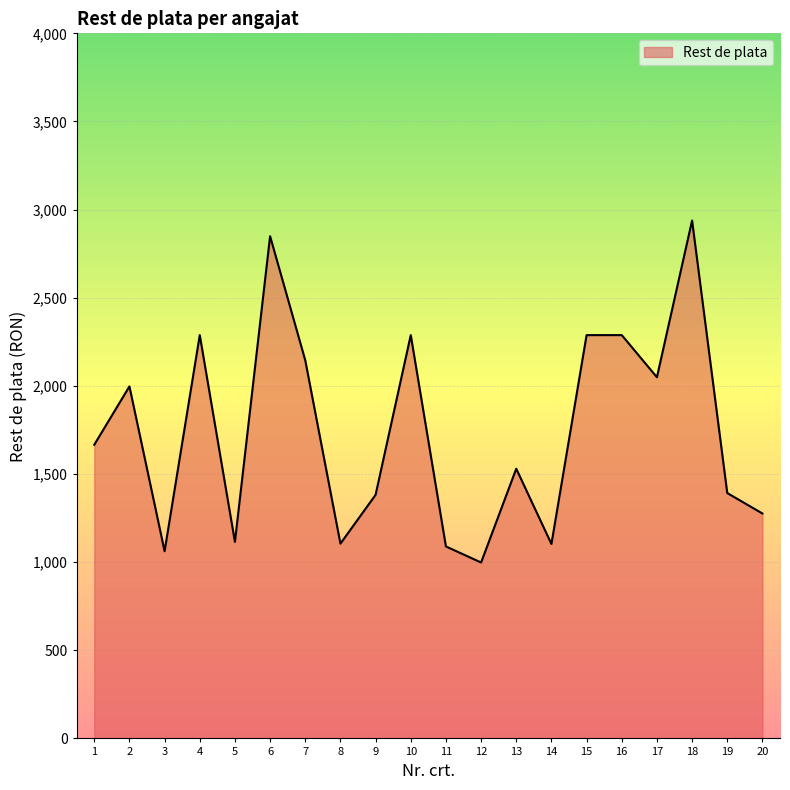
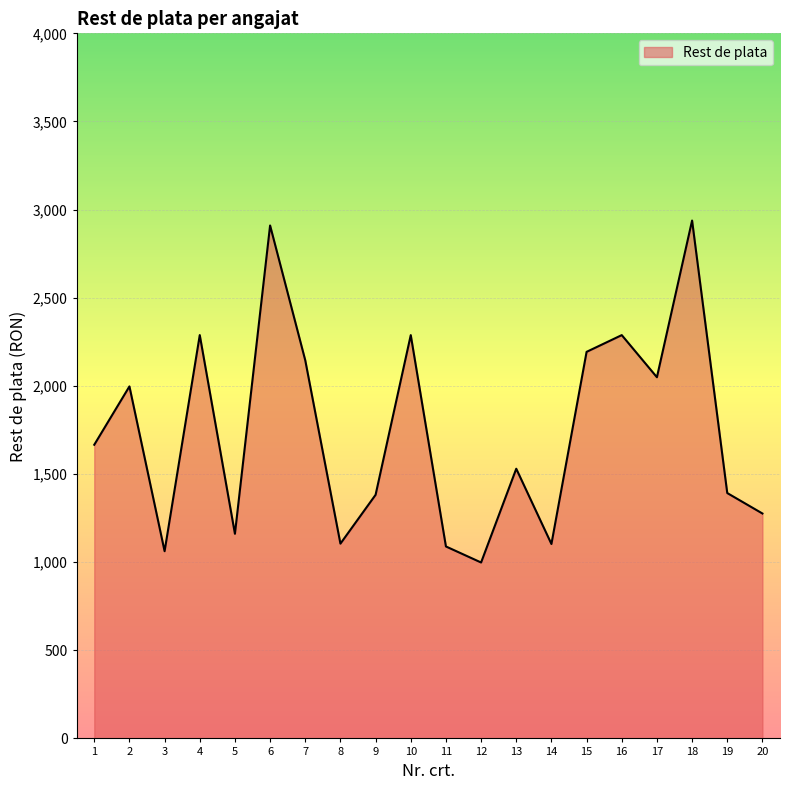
  {
    "1": "1,670",
    "2": "2,000",
    "3": "1,060",
    "4": "2,290",
-   "5": "1,120",
-   "6": "2,850",
+   "5": "1,160",
+   "6": "2,910",
    "7": "2,150",
    "8": "1,110",
    "9": "1,380",
    "10": "2,290",
    "11": "1,090",
    "12": "1,000",
    "13": "1,530",
    "14": "1,100",
-   "15": "2,290",
+   "15": "2,190",
    "16": "2,290",
    "17": "2,050",
    "18": "2,940",
    "19": "1,390",
    "20": "1,280"
  }
